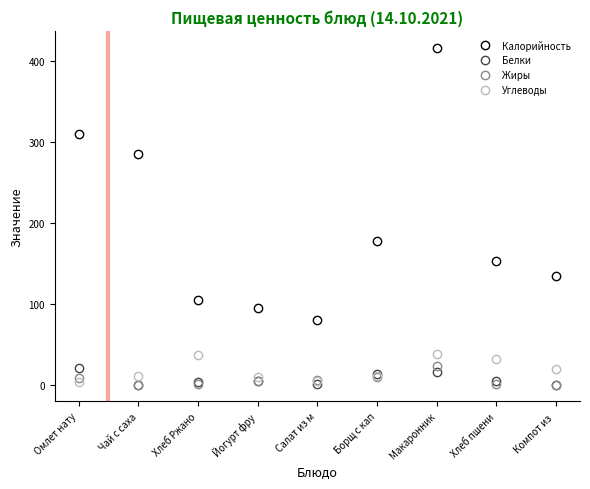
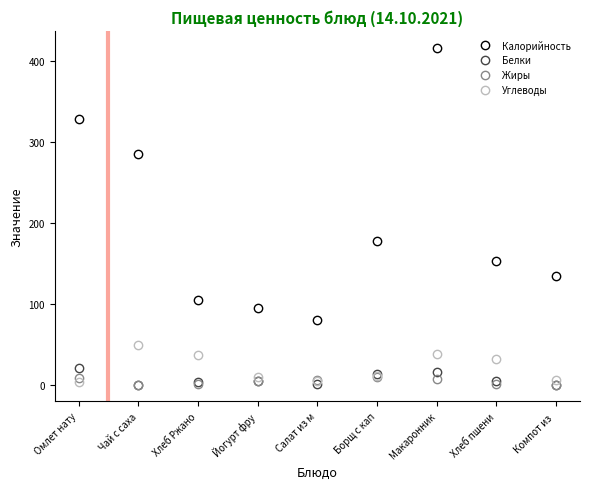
  {
    "Калорийность": {
-     "Омлет нату": 310,
+     "Омлет нату": 330,
      "Чай с саха": 290,
      "Хлеб Ржано": 110,
      "Йогурт фру": 100,
      "Салат из м": 80,
      "Борщ с кап": 180,
      "Макаронник": 420,
      "Хлеб пшени": 150,
      "Компот из": 130
    },
    "Белки": {
      "Омлет нату": 20,
      "Салат из м": 0,
      "Макаронник": 20,
      "Хлеб пшени": 10
    },
    "Жиры": {
      "Омлет нату": 10,
-     "Макаронник": 20,
+     "Макаронник": 10,
      "Хлеб пшени": 0
    },
    "Углеводы": {
      "Омлет нату": 0,
-     "Чай с саха": 10,
+     "Чай с саха": 50,
      "Хлеб Ржано": 40,
      "Йогурт фру": 10,
      "Макаронник": 40,
      "Хлеб пшени": 30,
-     "Компот из": 20
+     "Компот из": 10
    }
  }
